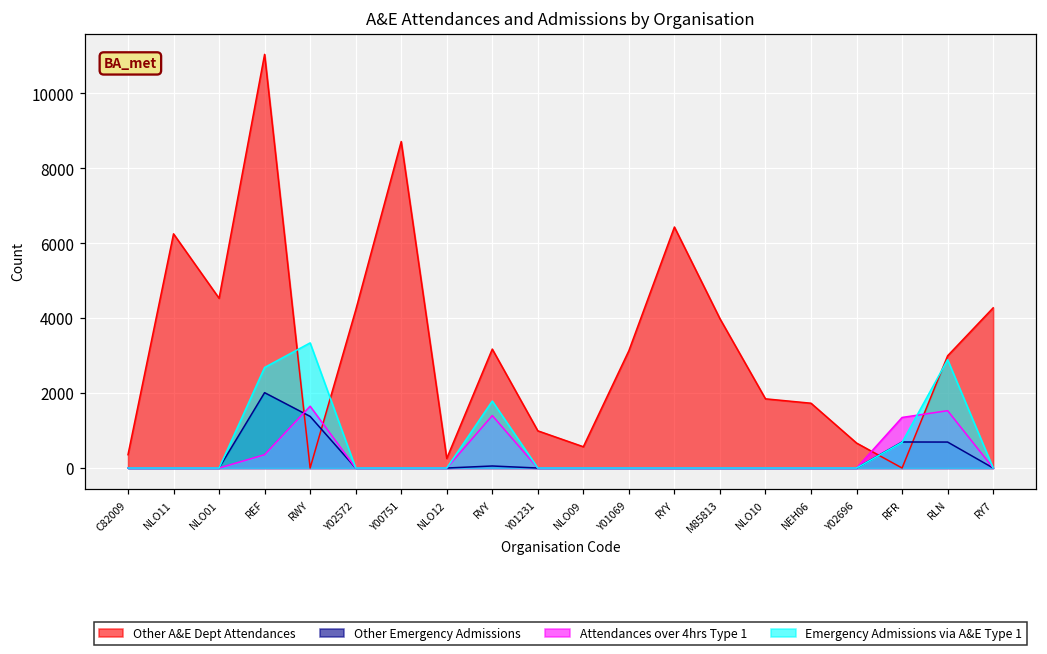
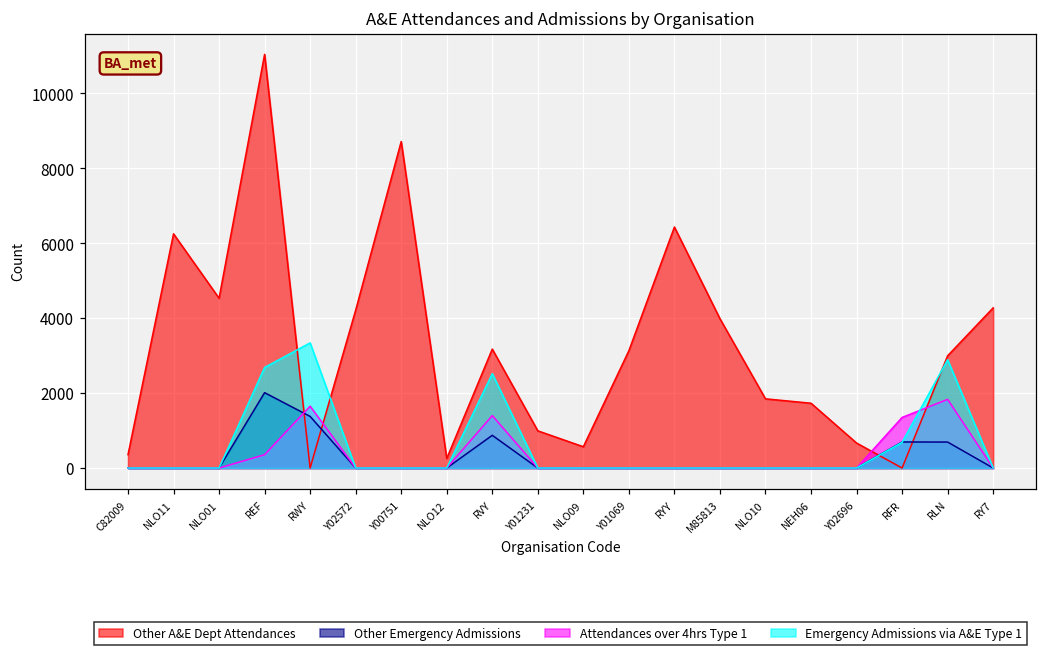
  {
    "Other A&E Dept Attendances": {
      "C82009": 400,
      "NLO11": 6300,
      "NLO01": 4500,
      "REF": 11000,
      "RWY": 0,
      "Y02572": 4200,
      "Y00751": 8700,
      "NLO12": 300,
      "RVY": 3200,
      "Y01231": 1000,
      "NLO09": 600,
      "Y01069": 3100,
      "RYY": 6400,
      "M85813": 4000,
      "NLO10": 1800,
      "NEH06": 1700,
      "Y02696": 700,
      "RFR": 0,
      "RLN": 3000,
      "RY7": 4300
    },
    "Other Emergency Admissions": {
      "REF": 2000,
      "RWY": 1400,
-     "RVY": 100,
+     "RVY": 900,
      "RLN": 700
    },
    "Attendances over 4hrs Type 1": {
      "REF": 400,
      "RWY": 1700,
      "RVY": 1400,
      "RFR": 1400,
-     "RLN": 1500
+     "RLN": 1800
    },
    "Emergency Admissions via A&E Type 1": {
      "REF": 2700,
      "RWY": 3300,
-     "RVY": 1800,
+     "RVY": 2500,
      "RLN": 2900
    }
  }
